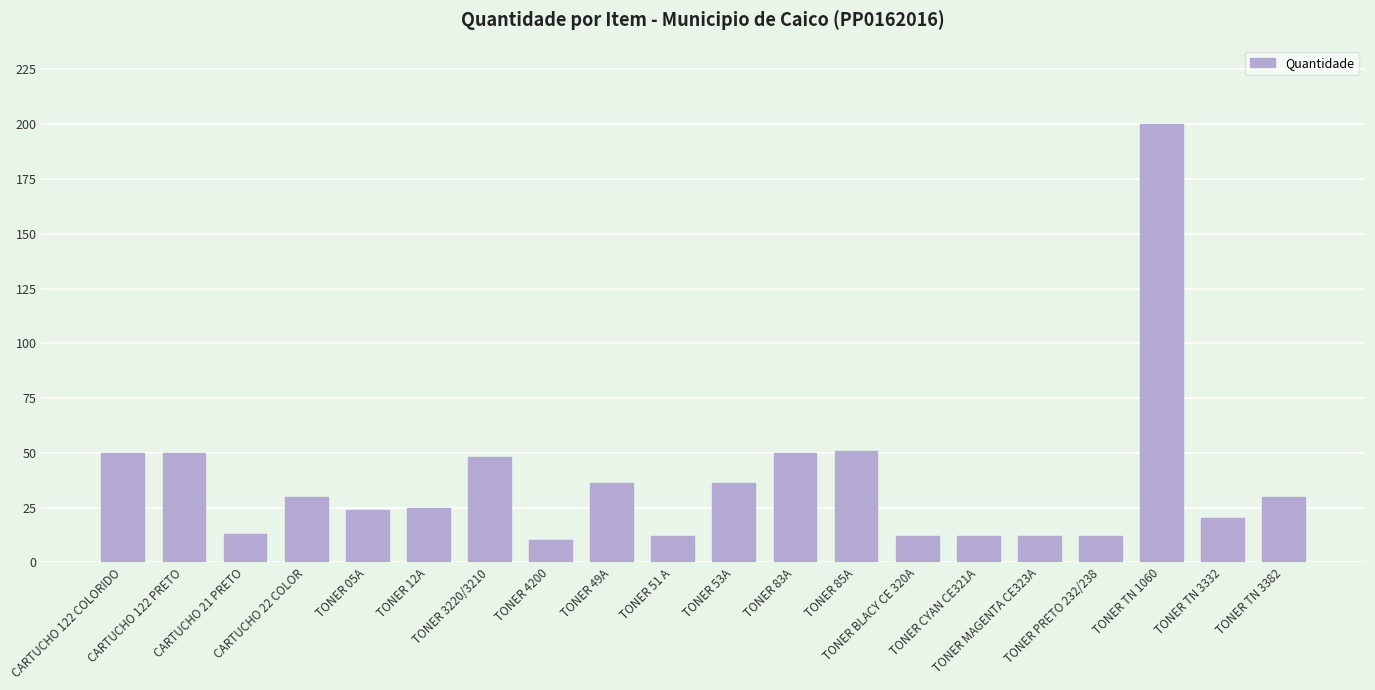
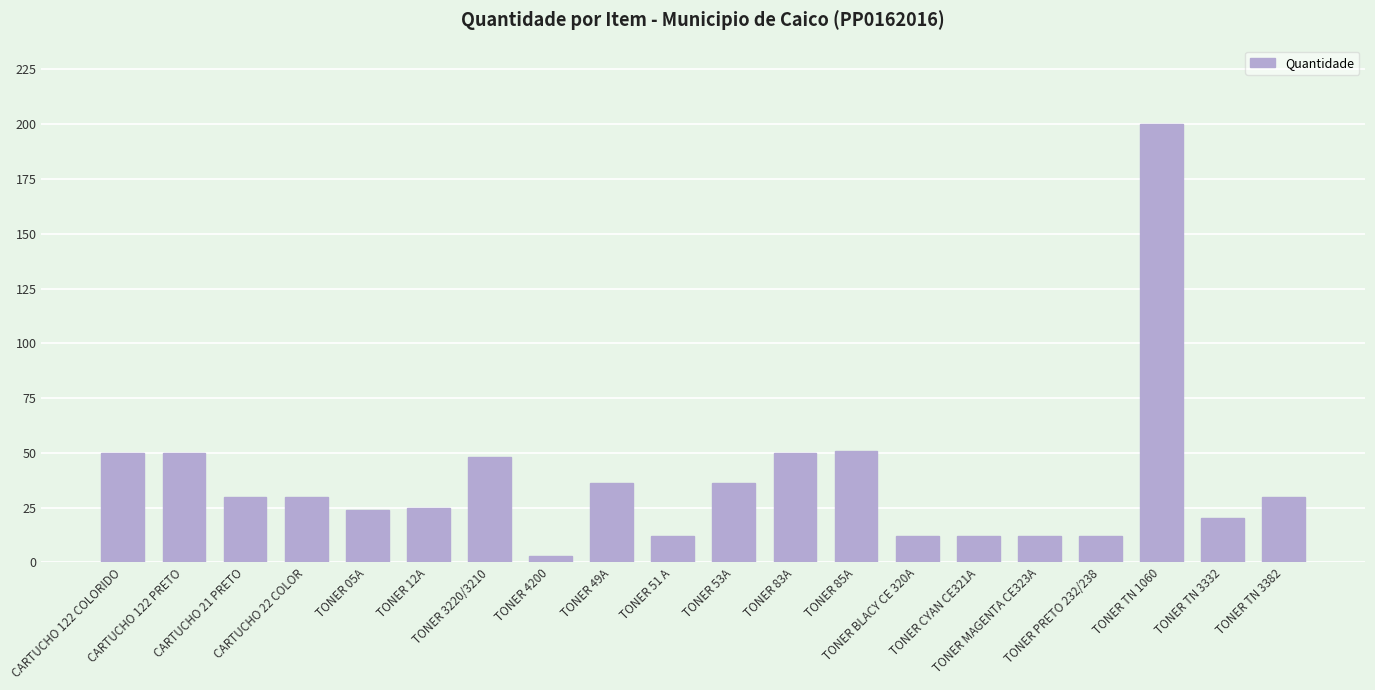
  {
    "CARTUCHO 122 COLORIDO": 50,
    "CARTUCHO 122 PRETO": 50,
-   "CARTUCHO 21 PRETO": 13,
+   "CARTUCHO 21 PRETO": 30,
    "CARTUCHO 22 COLOR": 30,
    "TONER 05A": 24,
    "TONER 12A": 25,
    "TONER 3220/3210": 48,
-   "TONER 4200": 10,
+   "TONER 4200": 3,
    "TONER 49A": 36,
    "TONER 51 A": 12,
    "TONER 53A": 36,
    "TONER 83A": 50,
    "TONER 85A": 51,
    "TONER BLACY CE 320A": 12,
    "TONER CYAN CE321A": 12,
    "TONER MAGENTA CE323A": 12,
    "TONER PRETO 232/238": 12,
    "TONER TN 1060": 200,
    "TONER TN 3332": 20,
    "TONER TN 3382": 30
  }
